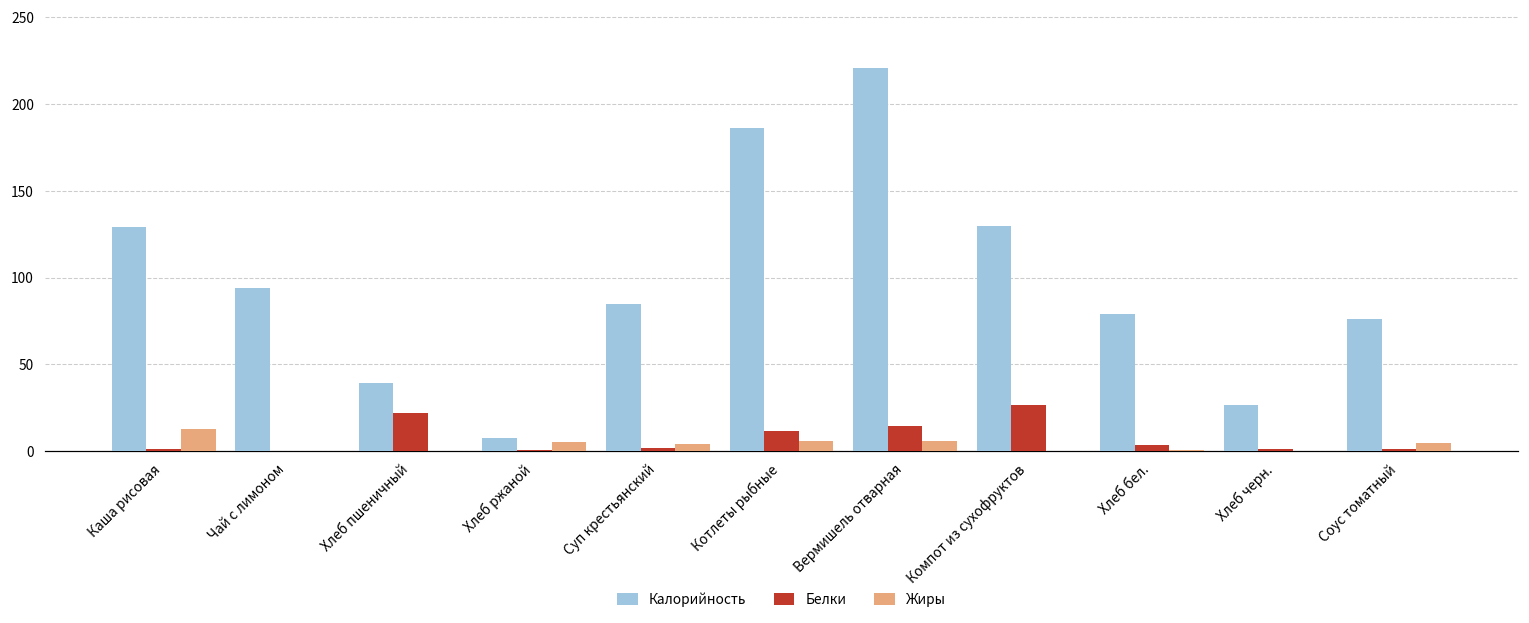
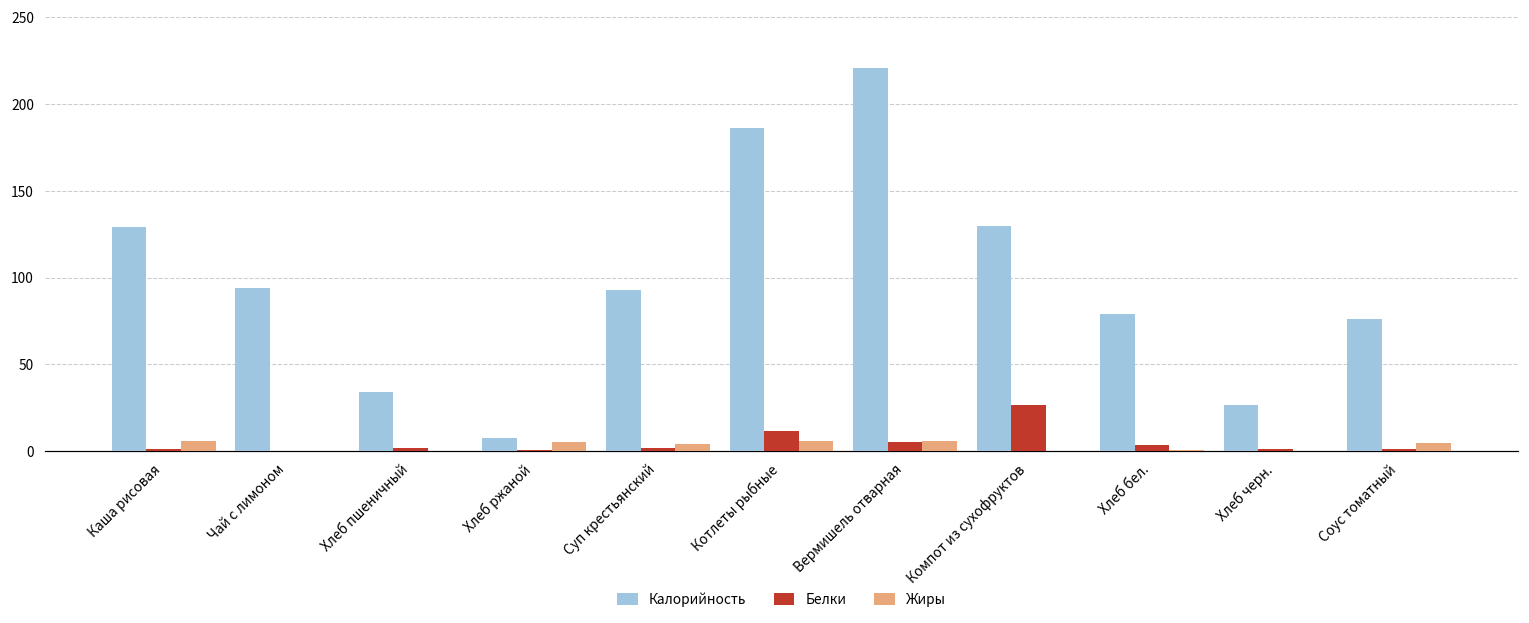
  {
    "Калорийность": {
      "Каша рисовая": 129,
      "Чай с лимоном": 94,
-     "Хлеб пшеничный": 40,
+     "Хлеб пшеничный": 34,
      "Хлеб ржаной": 8,
-     "Суп крестьянский": 85,
+     "Суп крестьянский": 93,
      "Котлеты рыбные": 186,
      "Вермишель отварная": 221,
      "Компот из сухофруктов": 130,
      "Хлеб бел.": 79,
      "Хлеб черн.": 27,
      "Соус томатный": 76
    },
    "Белки": {
      "Каша рисовая": 2,
-     "Хлеб пшеничный": 22,
+     "Хлеб пшеничный": 2,
      "Суп крестьянский": 2,
      "Котлеты рыбные": 12,
-     "Вермишель отварная": 15,
+     "Вермишель отварная": 5,
      "Компот из сухофруктов": 27,
      "Хлеб бел.": 3
    },
    "Жиры": {
-     "Каша рисовая": 13,
+     "Каша рисовая": 6,
      "Чай с лимоном": 0,
      "Хлеб ржаной": 5,
      "Суп крестьянский": 4,
      "Котлеты рыбные": 6,
      "Вермишель отварная": 6,
      "Компот из сухофруктов": 0,
      "Соус томатный": 5
    }
  }
